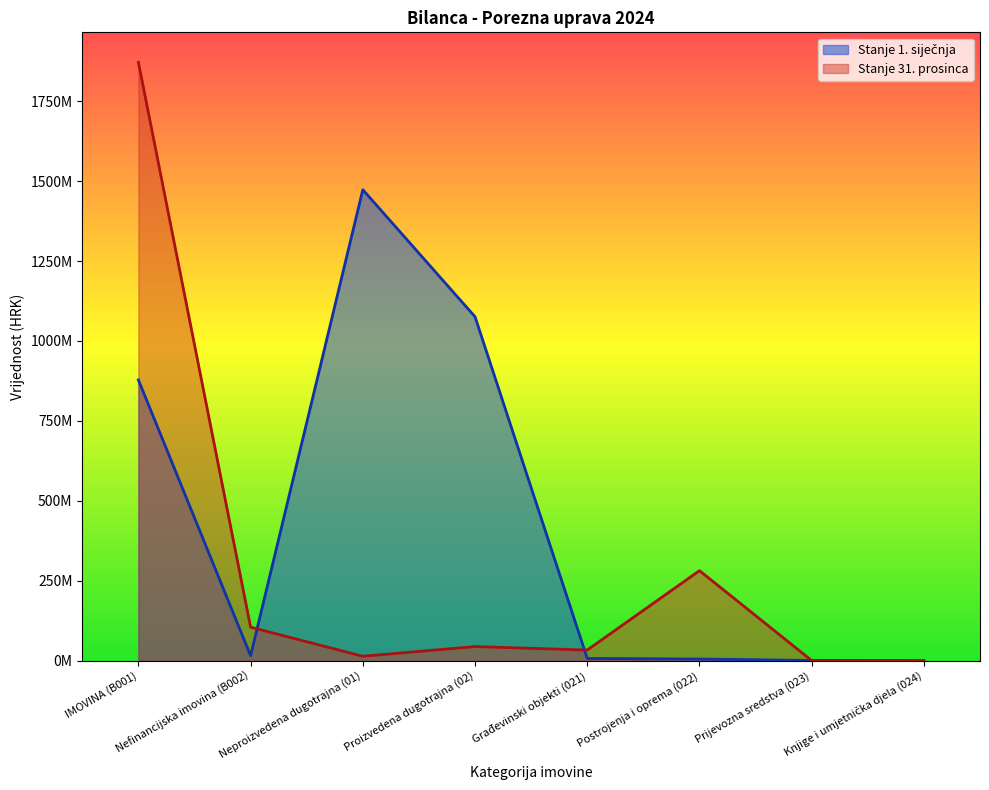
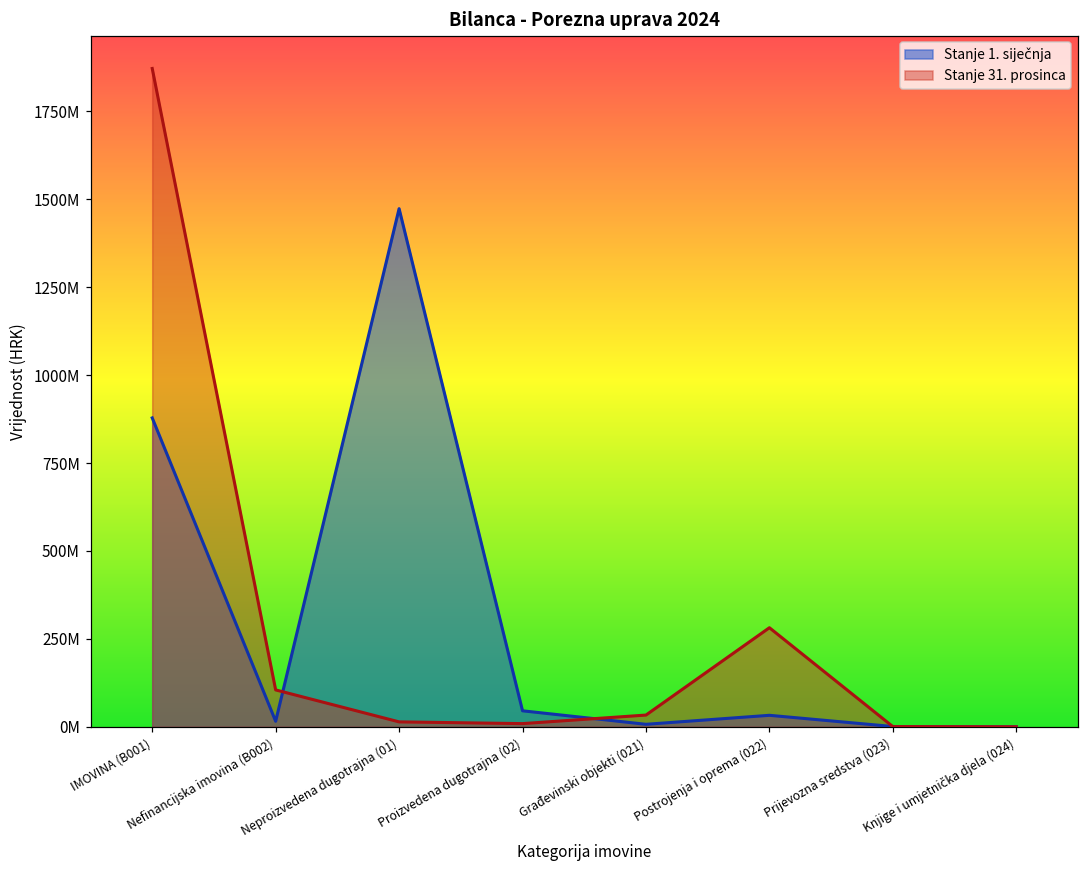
  {
    "Stanje 1. siječnja": {
      "IMOVINA (B001)": 880000000,
      "Nefinancijska imovina (B002)": 20000000,
      "Neproizvedena dugotrajna (01)": 1470000000,
-     "Proizvedena dugotrajna (02)": 1080000000,
+     "Proizvedena dugotrajna (02)": 50000000,
      "Građevinski objekti (021)": 10000000,
-     "Postrojenja i oprema (022)": 10000000
+     "Postrojenja i oprema (022)": 30000000
    },
    "Stanje 31. prosinca": {
      "IMOVINA (B001)": 1870000000,
      "Nefinancijska imovina (B002)": 110000000,
      "Neproizvedena dugotrajna (01)": 10000000,
-     "Proizvedena dugotrajna (02)": 40000000,
+     "Proizvedena dugotrajna (02)": 10000000,
      "Građevinski objekti (021)": 30000000,
      "Postrojenja i oprema (022)": 280000000
    }
  }
